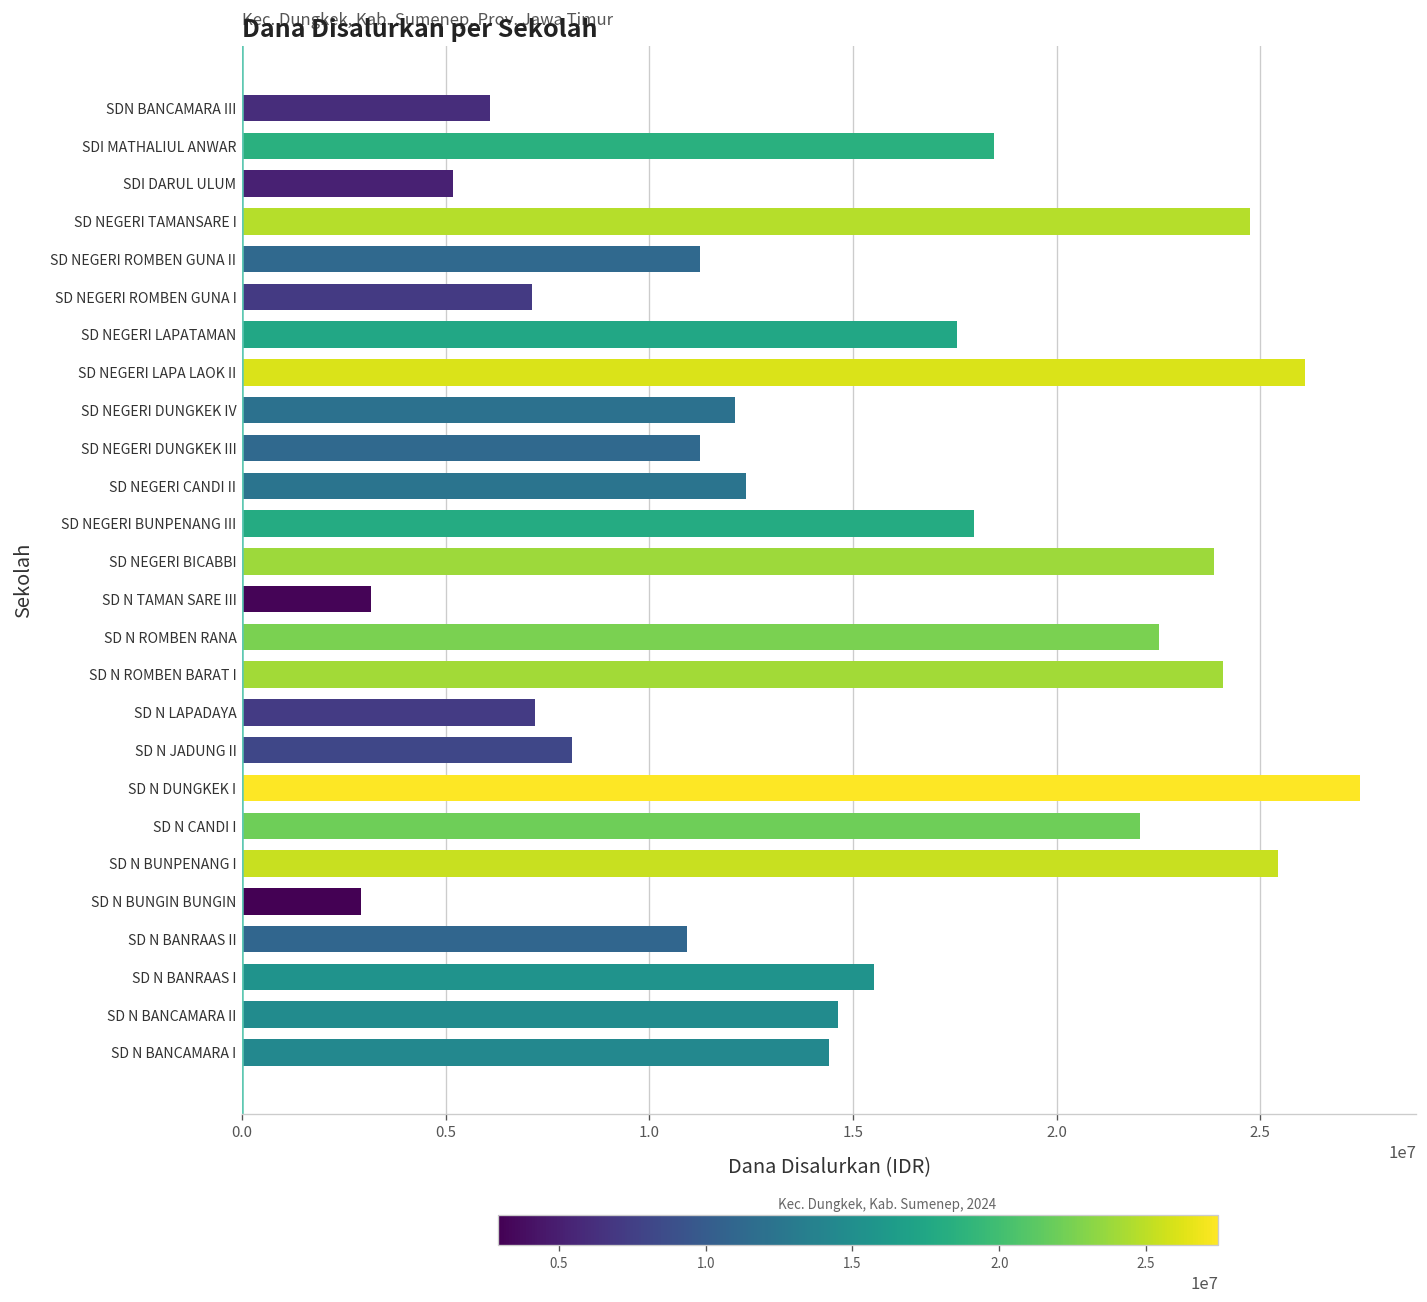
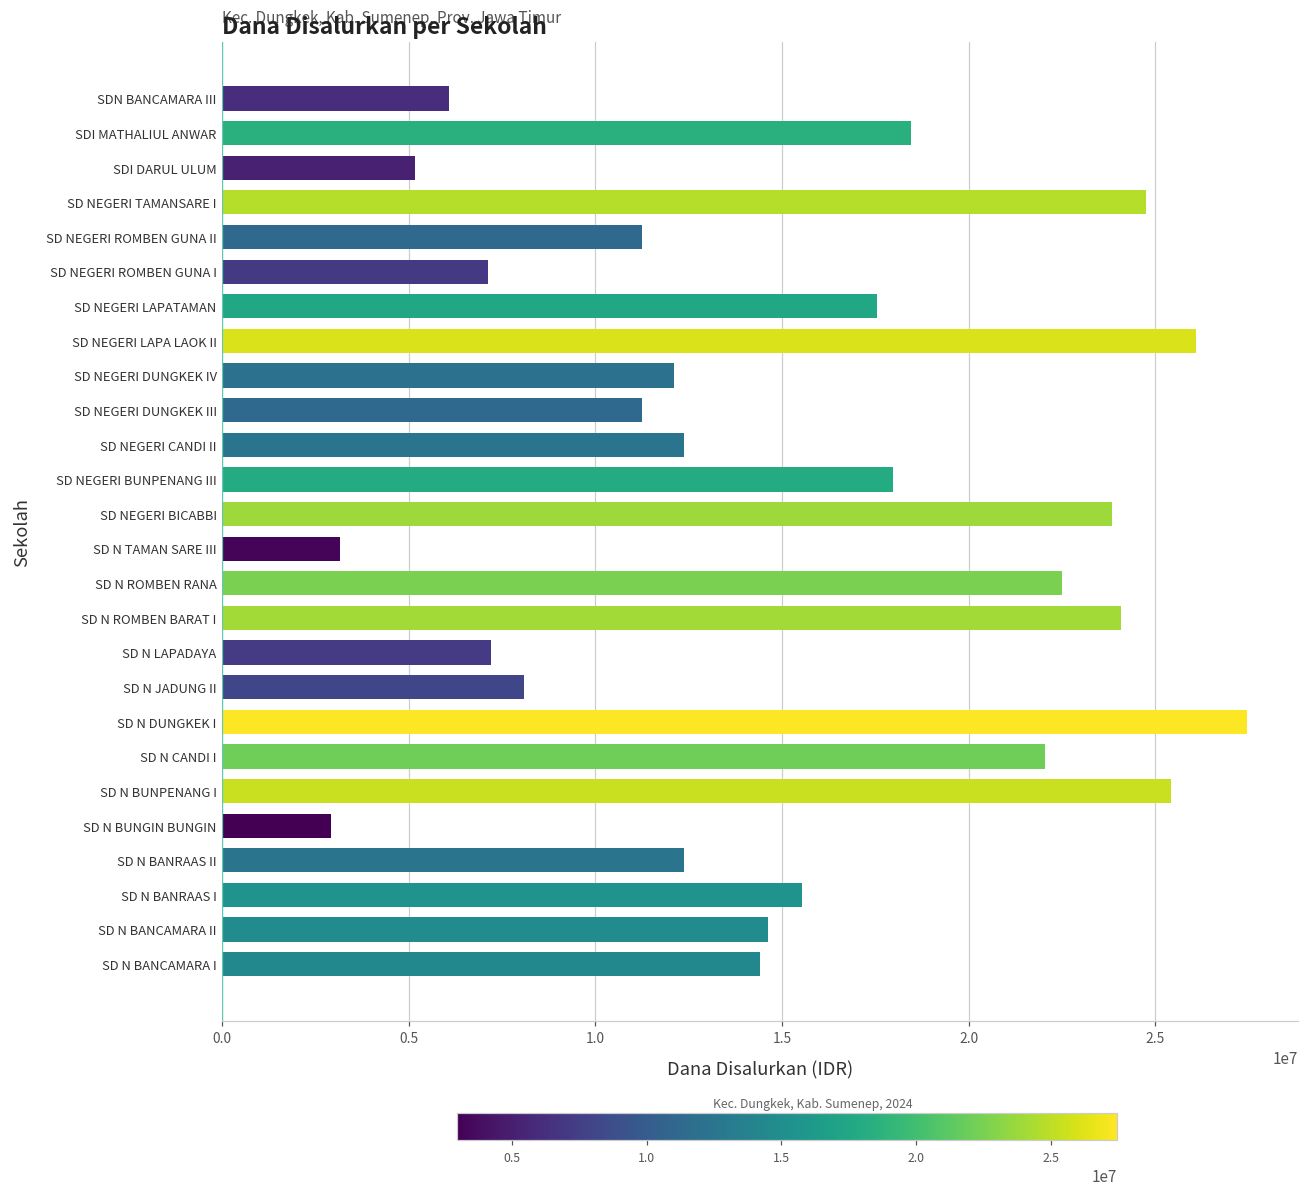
  {
    "SDN BANCAMARA III": 6100000,
    "SDI MATHALIUL ANWAR": 18500000,
    "SDI DARUL ULUM": 5200000,
    "SD NEGERI TAMANSARE I": 24800000,
    "SD NEGERI ROMBEN GUNA II": 11300000,
    "SD NEGERI ROMBEN GUNA I": 7100000,
    "SD NEGERI LAPATAMAN": 17600000,
    "SD NEGERI LAPA LAOK II": 26100000,
    "SD NEGERI DUNGKEK IV": 12100000,
    "SD NEGERI DUNGKEK III": 11300000,
    "SD NEGERI CANDI II": 12400000,
    "SD NEGERI BUNPENANG III": 18000000,
    "SD NEGERI BICABBI": 23900000,
    "SD N TAMAN SARE III": 3200000,
    "SD N ROMBEN RANA": 22500000,
    "SD N ROMBEN BARAT I": 24100000,
    "SD N LAPADAYA": 7200000,
    "SD N JADUNG II": 8100000,
    "SD N DUNGKEK I": 27500000,
    "SD N CANDI I": 22100000,
    "SD N BUNPENANG I": 25400000,
    "SD N BUNGIN BUNGIN": 2900000,
-   "SD N BANRAAS II": 10900000,
+   "SD N BANRAAS II": 12400000,
    "SD N BANRAAS I": 15500000,
    "SD N BANCAMARA II": 14600000,
    "SD N BANCAMARA I": 14400000
  }
